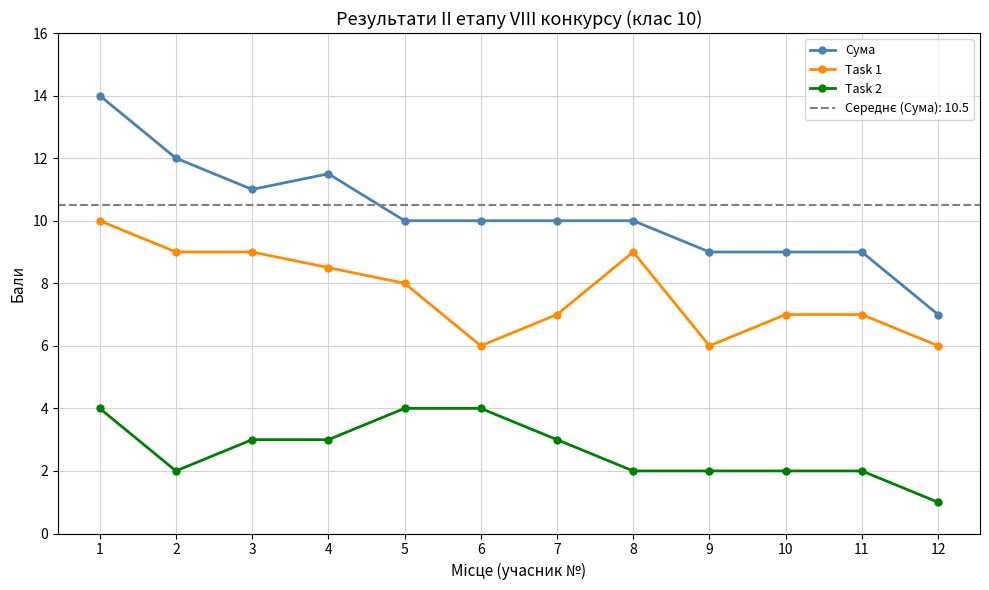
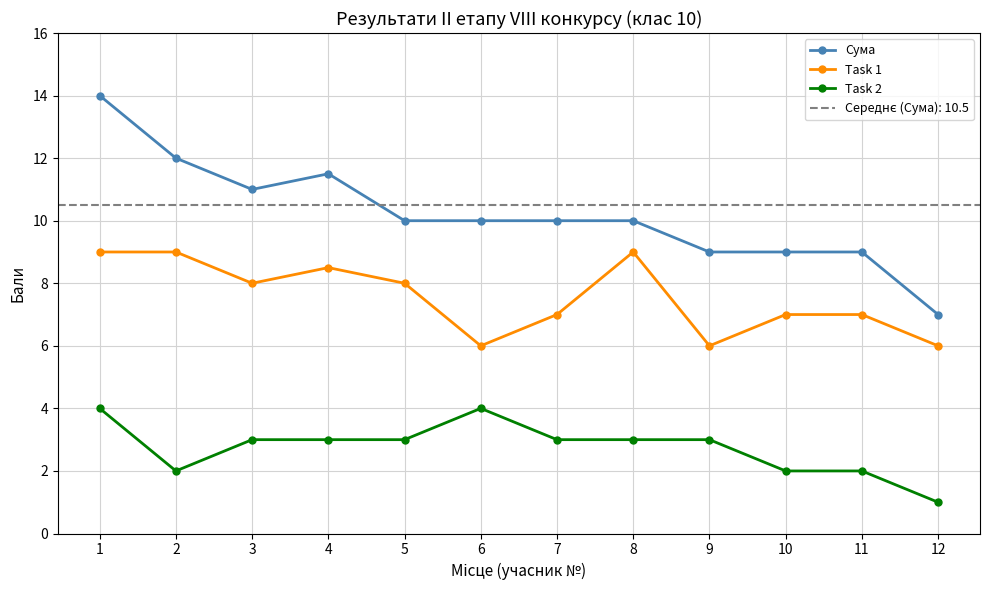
  {
    "Сума": {
      "1": 14,
      "2": 12,
      "3": 11,
      "4": 11.5,
      "5": 10,
      "6": 10,
      "7": 10,
      "8": 10,
      "9": 9,
      "10": 9,
      "11": 9,
      "12": 7
    },
    "Task 1": {
-     "1": 10,
+     "1": 9,
      "2": 9,
-     "3": 9,
+     "3": 8,
      "4": 8.5,
      "5": 8,
      "6": 6,
      "7": 7,
      "8": 9,
      "9": 6,
      "10": 7,
      "11": 7,
      "12": 6
    },
    "Task 2": {
      "1": 4,
      "2": 2,
      "3": 3,
      "4": 3,
-     "5": 4,
+     "5": 3,
      "6": 4,
      "7": 3,
-     "8": 2,
-     "9": 2,
+     "8": 3,
+     "9": 3,
      "10": 2,
      "11": 2,
      "12": 1
    }
  }
